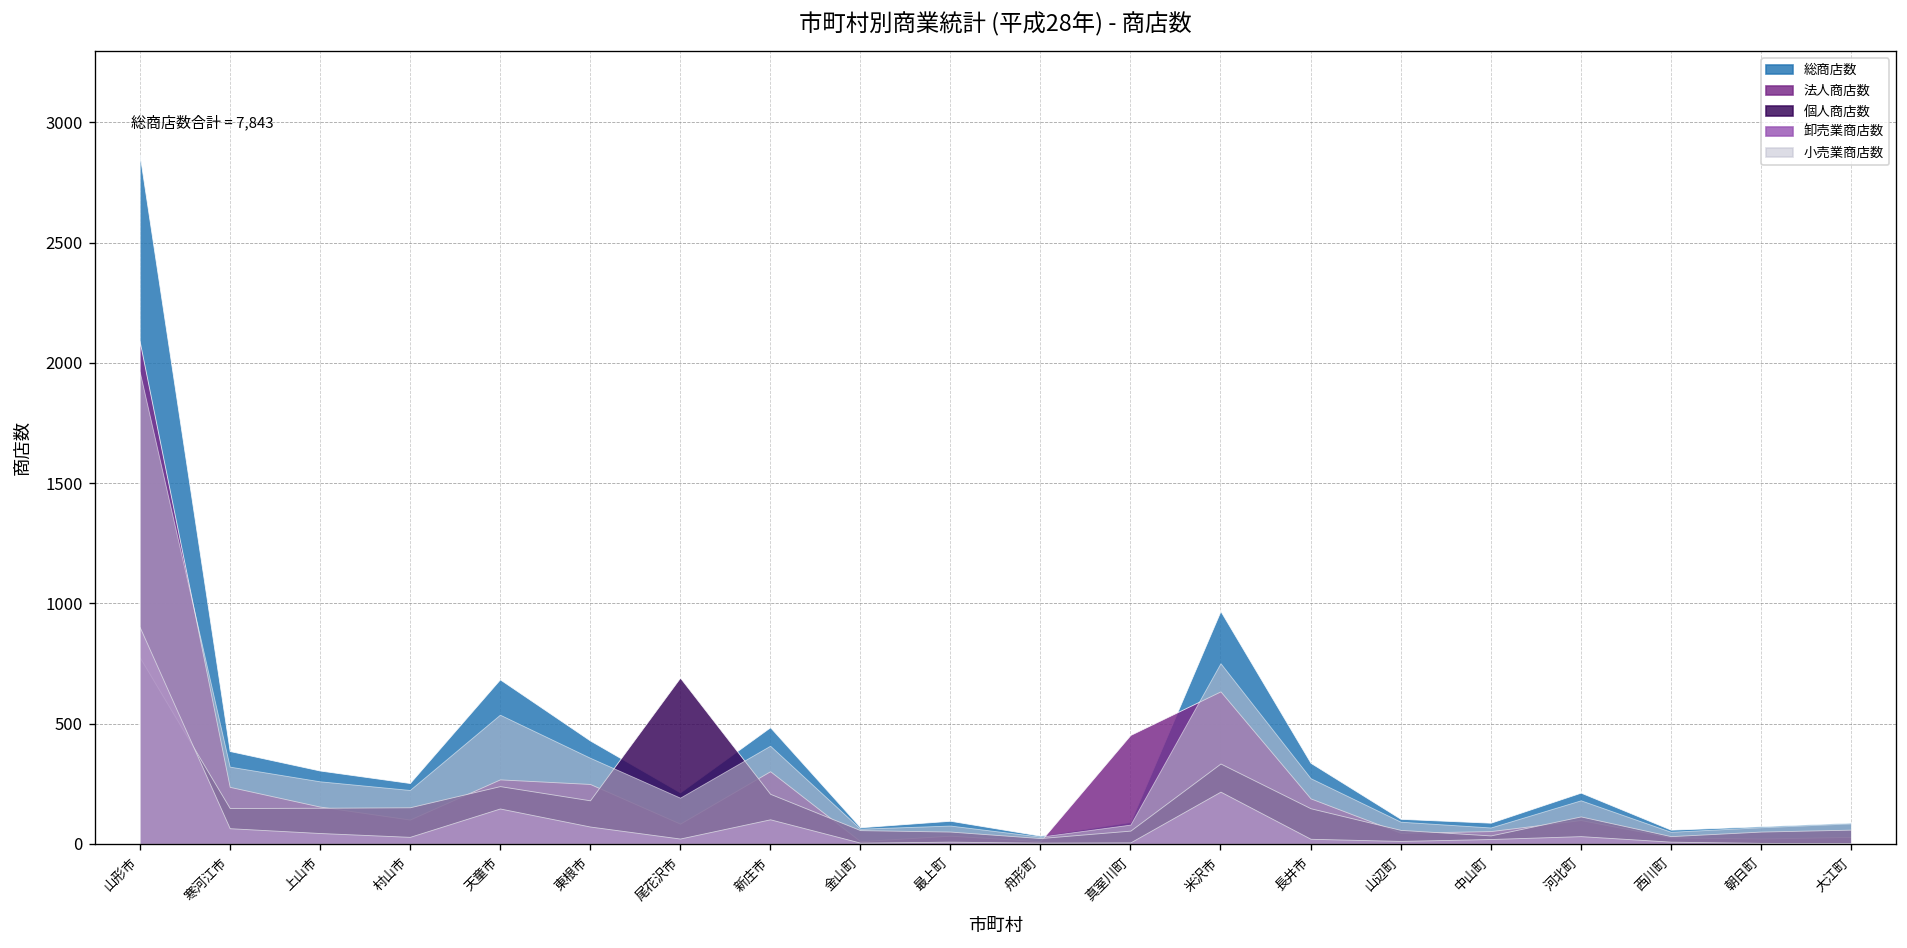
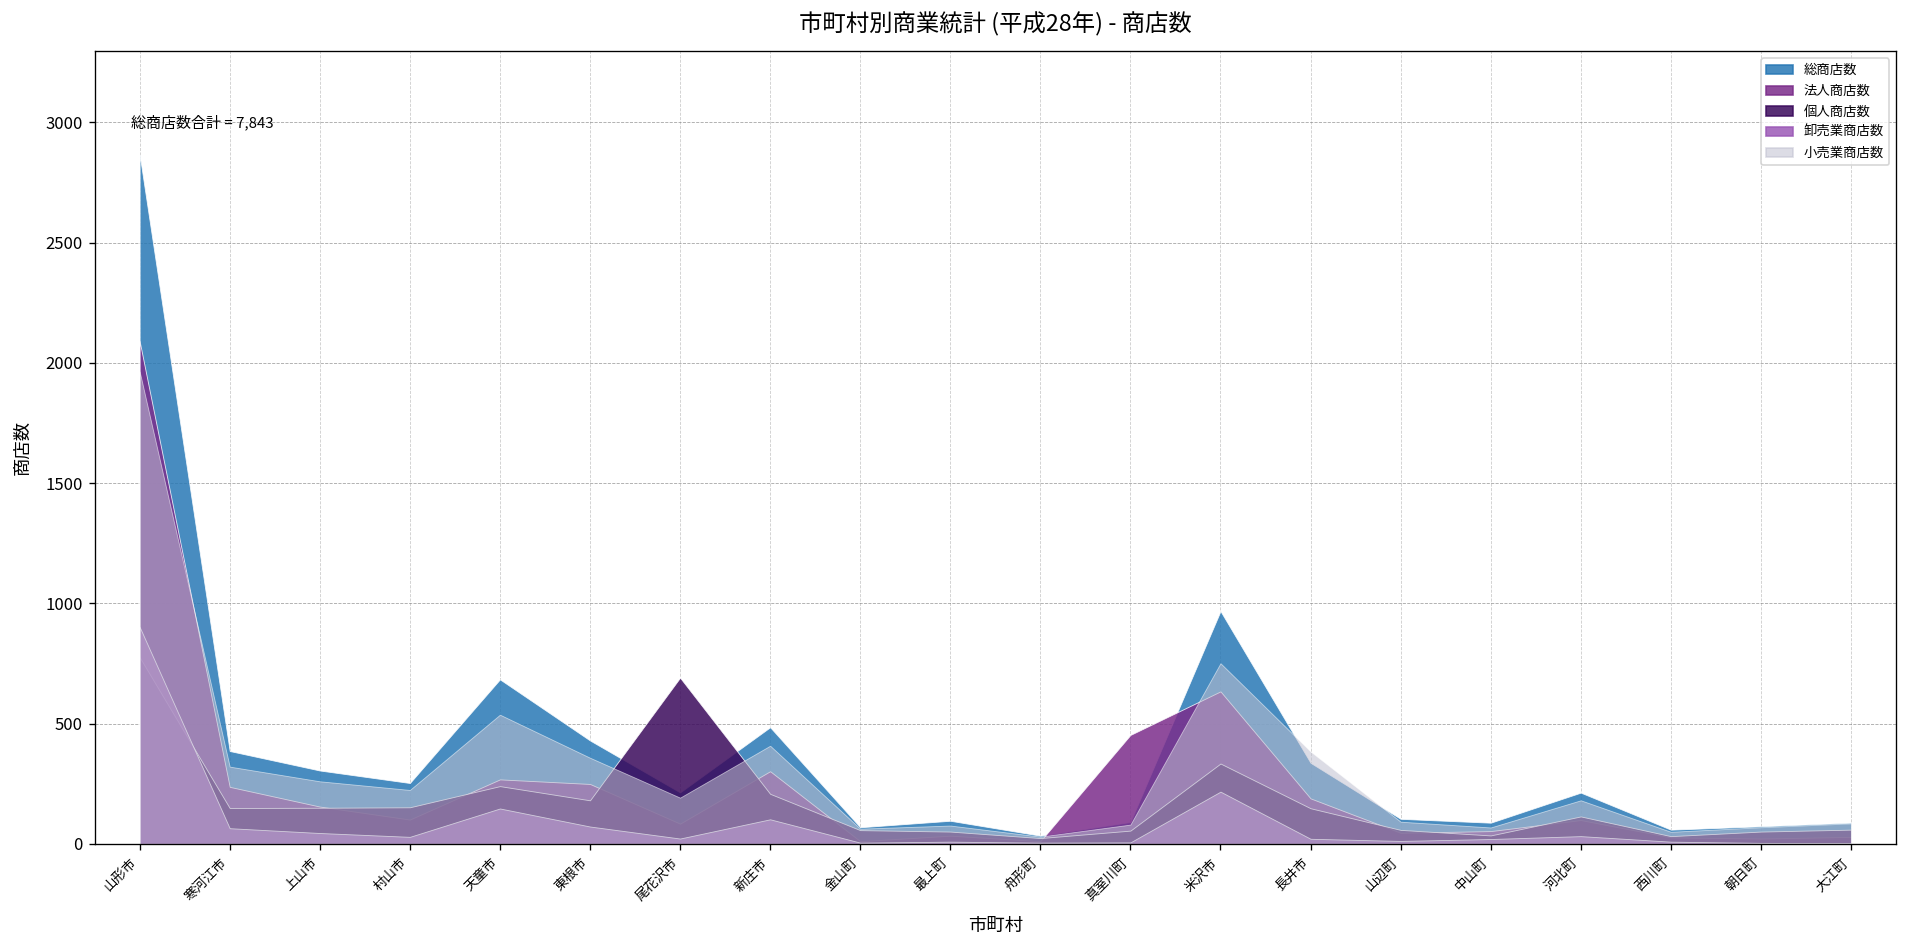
  {
    "総商店数": {
      "寒河江市": 390,
      "上山市": 310,
      "村山市": 250,
      "天童市": 680,
      "東根市": 430,
      "尾花沢市": 210,
      "新庄市": 490,
      "最上町": 100,
      "米沢市": 970,
      "長井市": 340,
      "中山町": 90,
      "河北町": 210
    },
    "法人商店数": {
      "山形市": 2090,
      "寒河江市": 240,
      "村山市": 100,
      "天童市": 270,
      "東根市": 250,
      "尾花沢市": 80,
      "新庄市": 300,
      "最上町": 30,
      "真室川町": 450,
      "米沢市": 630,
      "長井市": 190,
      "中山町": 50,
      "河北町": 100,
      "朝日町": 20,
      "大江町": 30
    },
    "個人商店数": {
      "山形市": 780,
      "寒河江市": 150,
      "村山市": 150,
      "天童市": 240,
      "東根市": 180,
      "尾花沢市": 690,
      "新庄市": 210,
      "最上町": 50,
      "真室川町": 60,
      "米沢市": 330,
      "長井市": 150,
      "中山町": 40,
      "河北町": 110,
      "朝日町": 50,
      "大江町": 60
    },
    "卸売業商店数": {
      "山形市": 900,
      "寒河江市": 70,
      "上山市": 50,
      "村山市": 30,
      "天童市": 150,
      "東根市": 70,
      "尾花沢市": 20,
      "新庄市": 100,
      "米沢市": 220,
      "長井市": 20,
      "中山町": 20,
      "河北町": 30
    },
    "小売業商店数": {
      "山形市": 1960,
      "寒河江市": 320,
      "上山市": 260,
      "村山市": 220,
      "天童市": 540,
      "東根市": 360,
      "尾花沢市": 190,
      "新庄市": 410,
      "最上町": 80,
      "米沢市": 750,
-     "長井市": 270,
+     "長井市": 380,
      "中山町": 70,
      "河北町": 180
    }
  }
